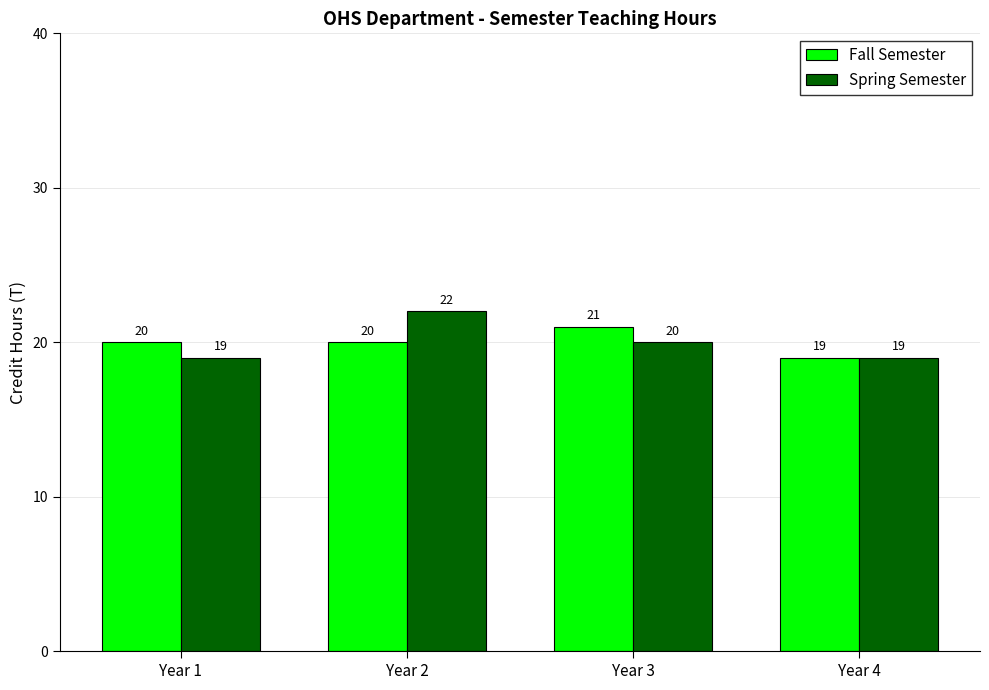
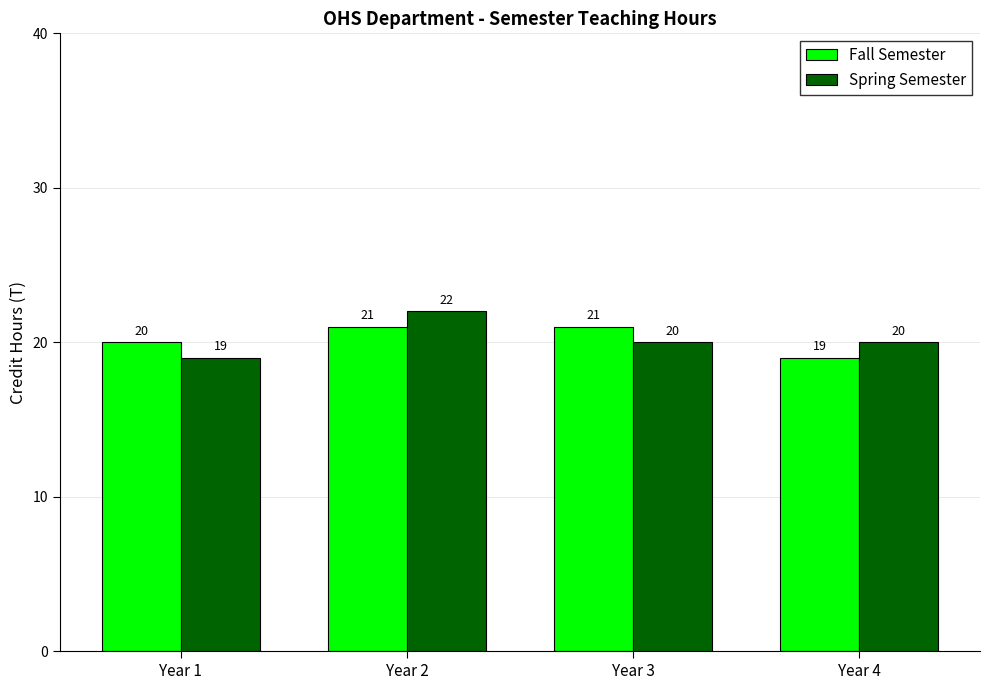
  {
    "Fall Semester": {
      "Year 1": 20,
-     "Year 2": 20,
+     "Year 2": 21,
      "Year 3": 21,
      "Year 4": 19
    },
    "Spring Semester": {
      "Year 1": 19,
      "Year 2": 22,
      "Year 3": 20,
-     "Year 4": 19
+     "Year 4": 20
    }
  }
